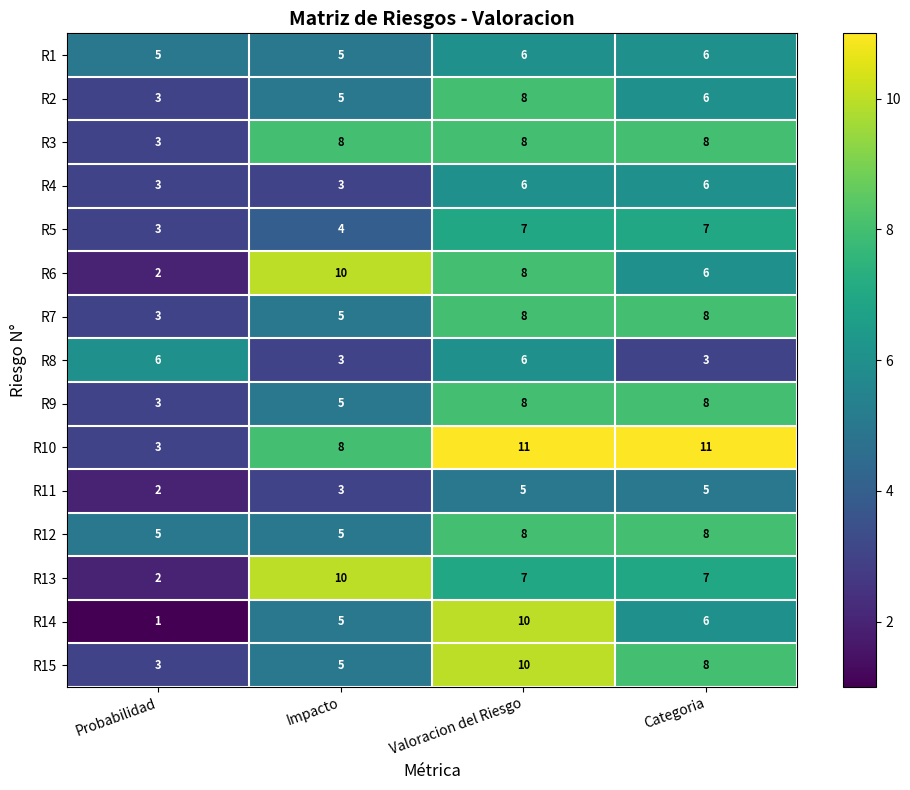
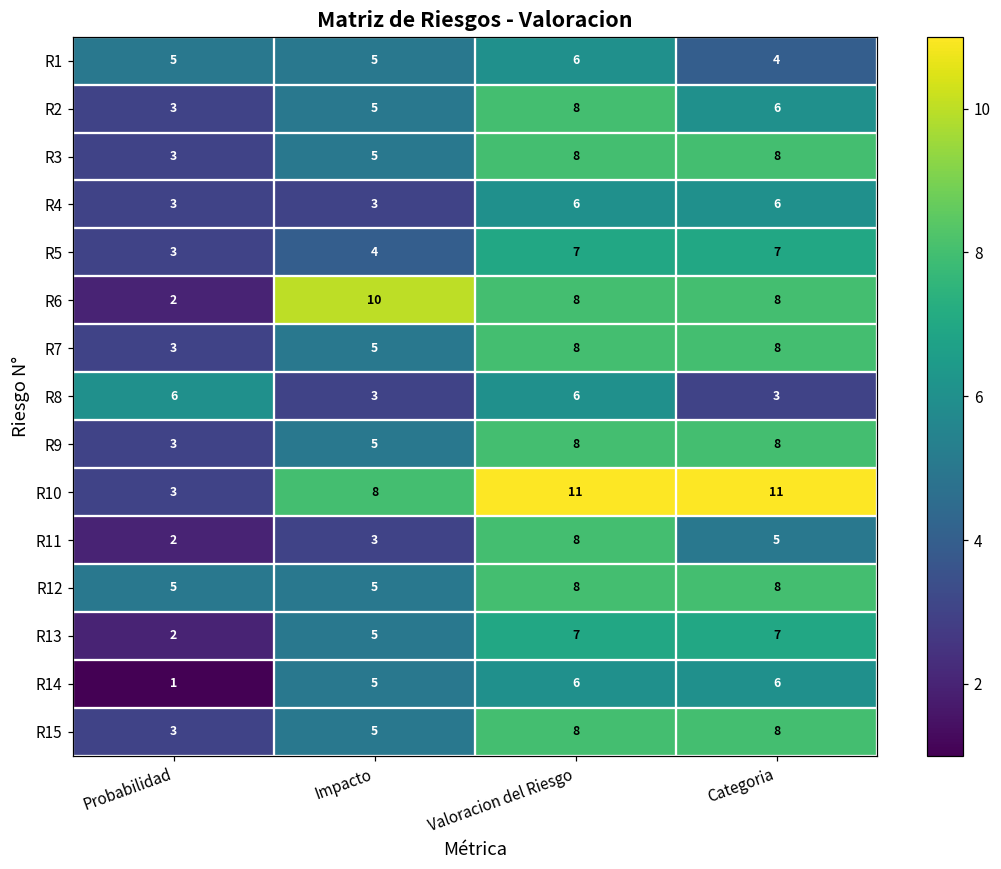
  {
    "R1": {
      "Probabilidad": 5,
      "Impacto": 5,
      "Valoracion del Riesgo": 6,
-     "Categoria": 6
+     "Categoria": 4
    },
    "R2": {
      "Probabilidad": 3,
      "Impacto": 5,
      "Valoracion del Riesgo": 8,
      "Categoria": 6
    },
    "R3": {
      "Probabilidad": 3,
-     "Impacto": 8,
+     "Impacto": 5,
      "Valoracion del Riesgo": 8,
      "Categoria": 8
    },
    "R4": {
      "Probabilidad": 3,
      "Impacto": 3,
      "Valoracion del Riesgo": 6,
      "Categoria": 6
    },
    "R5": {
      "Probabilidad": 3,
      "Impacto": 4,
      "Valoracion del Riesgo": 7,
      "Categoria": 7
    },
    "R6": {
      "Probabilidad": 2,
      "Impacto": 10,
      "Valoracion del Riesgo": 8,
-     "Categoria": 6
+     "Categoria": 8
    },
    "R7": {
      "Probabilidad": 3,
      "Impacto": 5,
      "Valoracion del Riesgo": 8,
      "Categoria": 8
    },
    "R8": {
      "Probabilidad": 6,
      "Impacto": 3,
      "Valoracion del Riesgo": 6,
      "Categoria": 3
    },
    "R9": {
      "Probabilidad": 3,
      "Impacto": 5,
      "Valoracion del Riesgo": 8,
      "Categoria": 8
    },
    "R10": {
      "Probabilidad": 3,
      "Impacto": 8,
      "Valoracion del Riesgo": 11,
      "Categoria": 11
    },
    "R11": {
      "Probabilidad": 2,
      "Impacto": 3,
-     "Valoracion del Riesgo": 5,
+     "Valoracion del Riesgo": 8,
      "Categoria": 5
    },
    "R12": {
      "Probabilidad": 5,
      "Impacto": 5,
      "Valoracion del Riesgo": 8,
      "Categoria": 8
    },
    "R13": {
      "Probabilidad": 2,
-     "Impacto": 10,
+     "Impacto": 5,
      "Valoracion del Riesgo": 7,
      "Categoria": 7
    },
    "R14": {
      "Probabilidad": 1,
      "Impacto": 5,
-     "Valoracion del Riesgo": 10,
+     "Valoracion del Riesgo": 6,
      "Categoria": 6
    },
    "R15": {
      "Probabilidad": 3,
      "Impacto": 5,
-     "Valoracion del Riesgo": 10,
+     "Valoracion del Riesgo": 8,
      "Categoria": 8
    }
  }
